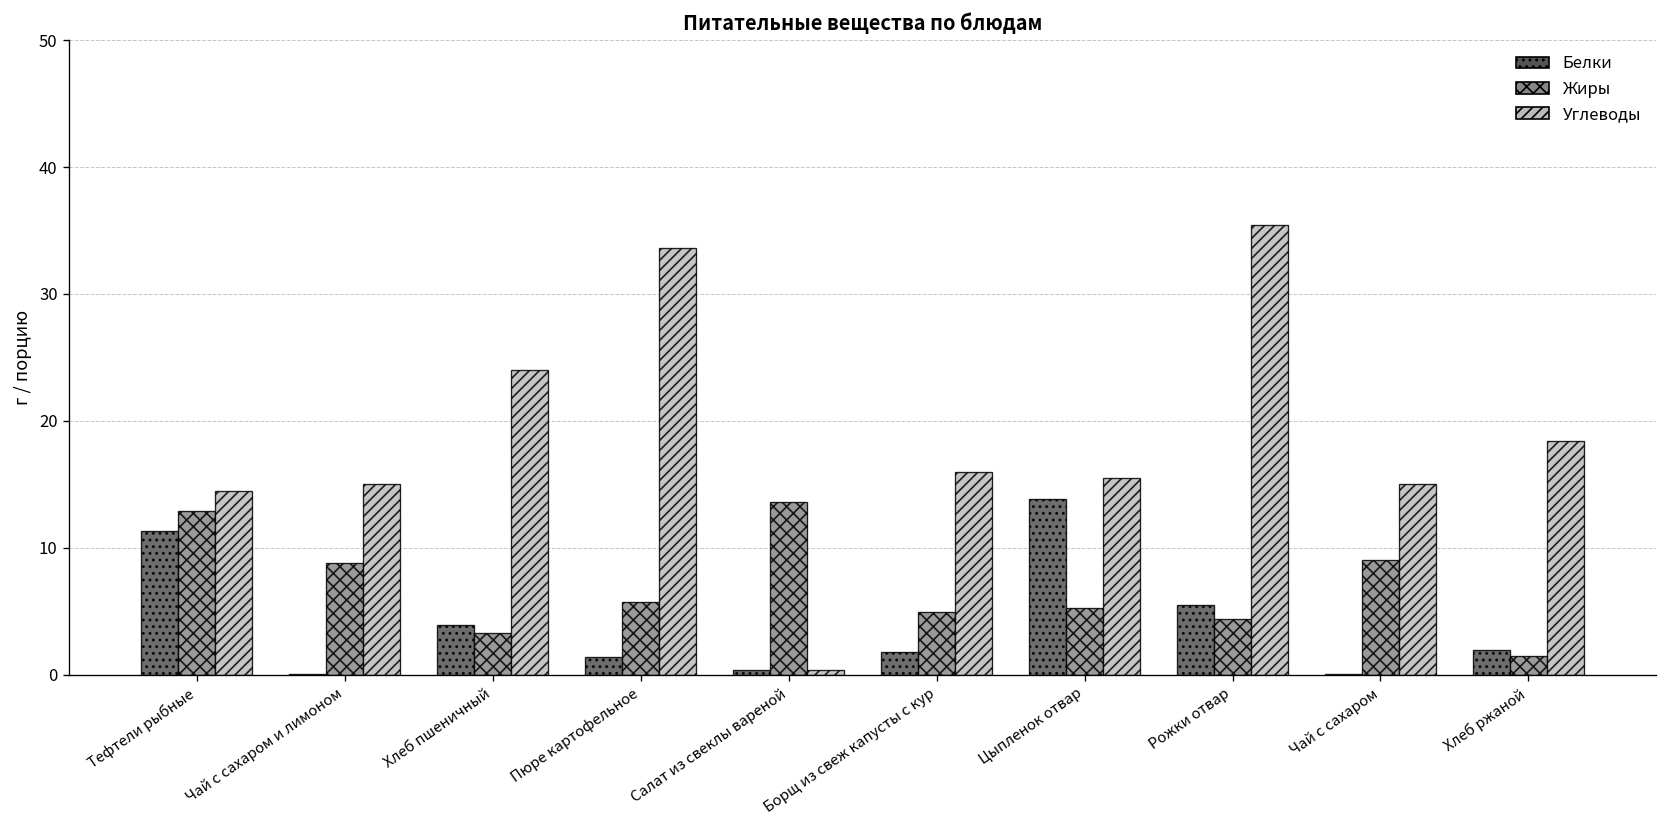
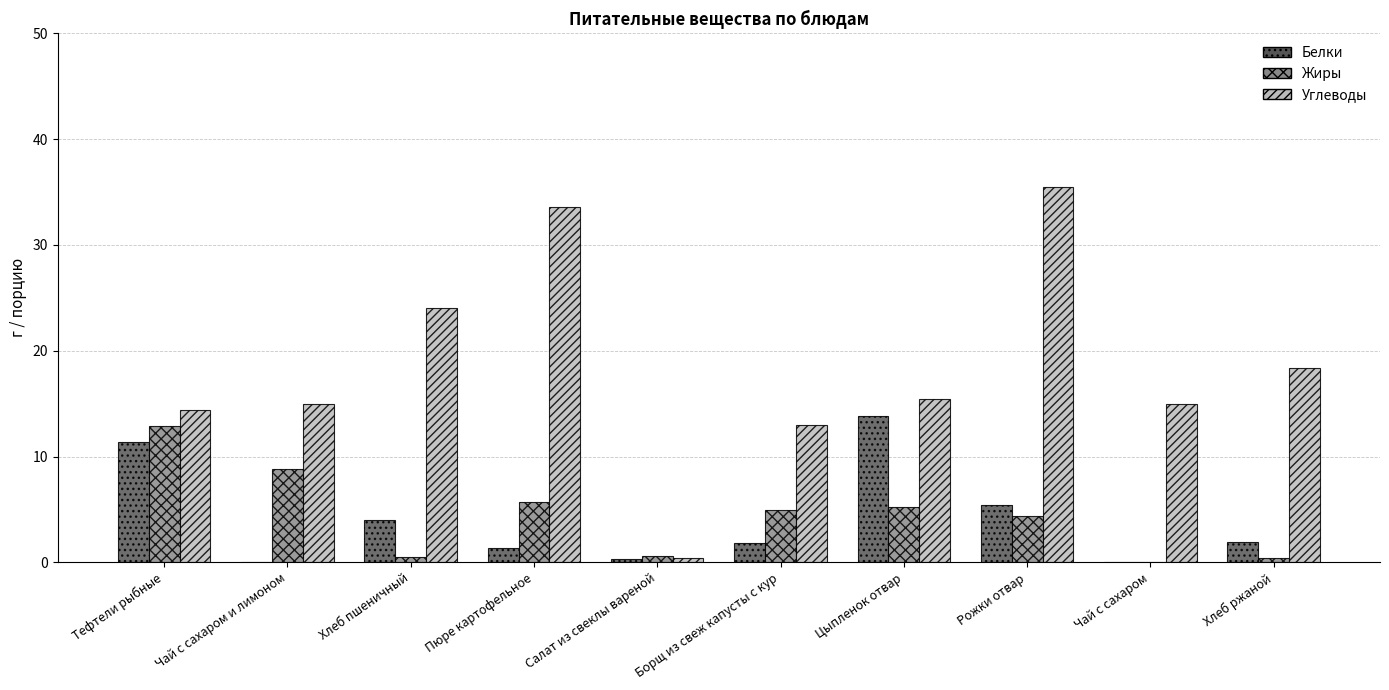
  {
    "Белки": {
      "Тефтели рыбные": 11.4,
      "Хлеб пшеничный": 4.0,
      "Пюре картофельное": 1.4,
      "Салат из свеклы вареной": 0.4,
      "Борщ из свеж капусты с кур": 1.8,
      "Цыпленок отвар": 13.9,
      "Рожки отвар": 5.5,
      "Хлеб ржаной": 2.0
    },
    "Жиры": {
      "Тефтели рыбные": 12.9,
      "Чай с сахаром и лимоном": 8.8,
-     "Хлеб пшеничный": 3.3,
+     "Хлеб пшеничный": 0.5,
      "Пюре картофельное": 5.7,
-     "Салат из свеклы вареной": 13.6,
+     "Салат из свеклы вареной": 0.6,
      "Борщ из свеж капусты с кур": 4.9,
      "Цыпленок отвар": 5.2,
      "Рожки отвар": 4.4,
-     "Чай с сахаром": 9.1,
-     "Хлеб ржаной": 1.5
+     "Чай с сахаром": 0.0,
+     "Хлеб ржаной": 0.4
    },
    "Углеводы": {
      "Тефтели рыбные": 14.4,
      "Чай с сахаром и лимоном": 15.0,
      "Хлеб пшеничный": 24.1,
      "Пюре картофельное": 33.6,
      "Салат из свеклы вареной": 0.4,
-     "Борщ из свеж капусты с кур": 15.9,
+     "Борщ из свеж капусты с кур": 13.0,
      "Цыпленок отвар": 15.5,
      "Рожки отвар": 35.5,
      "Чай с сахаром": 15.0,
      "Хлеб ржаной": 18.4
    }
  }
